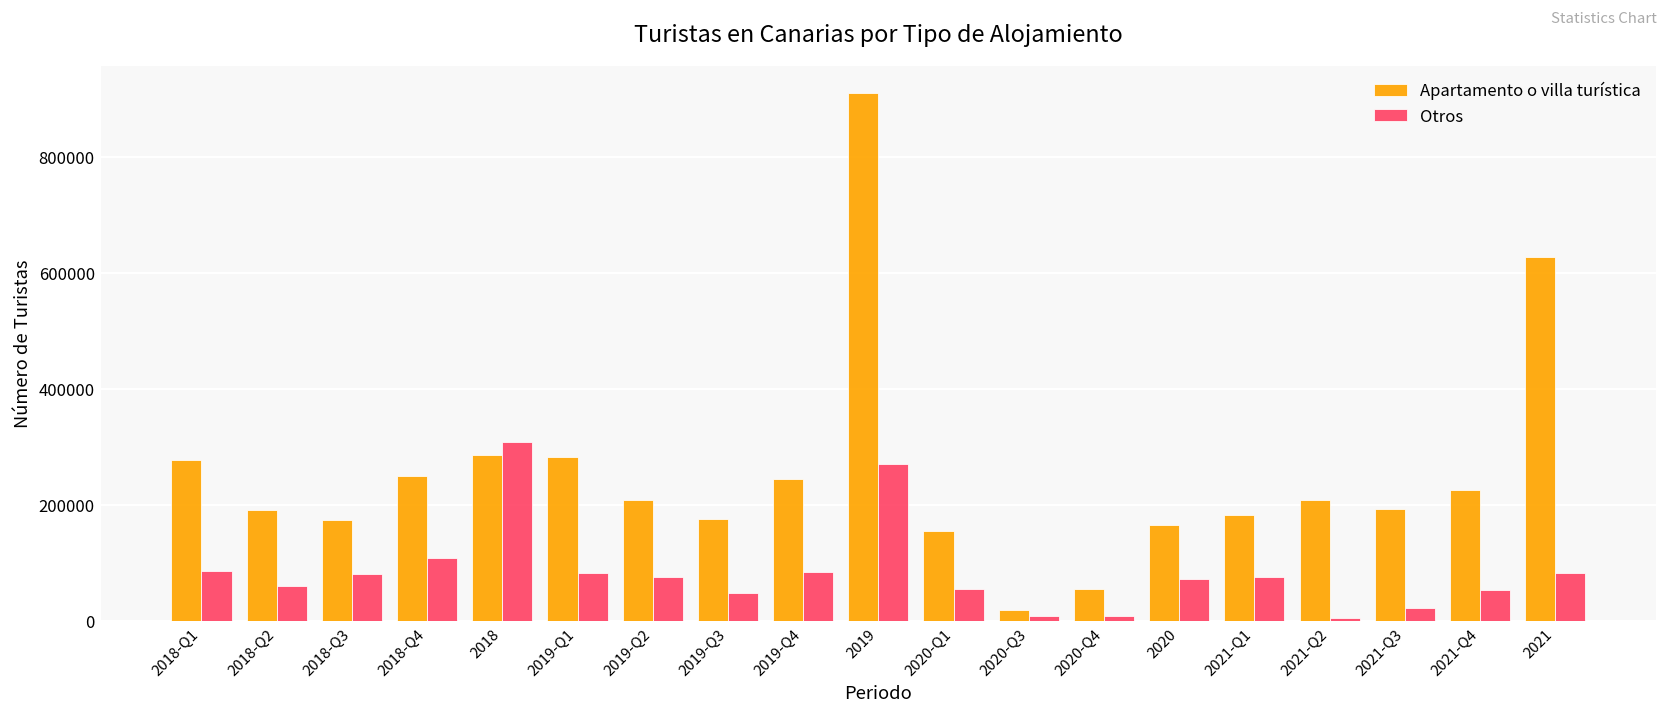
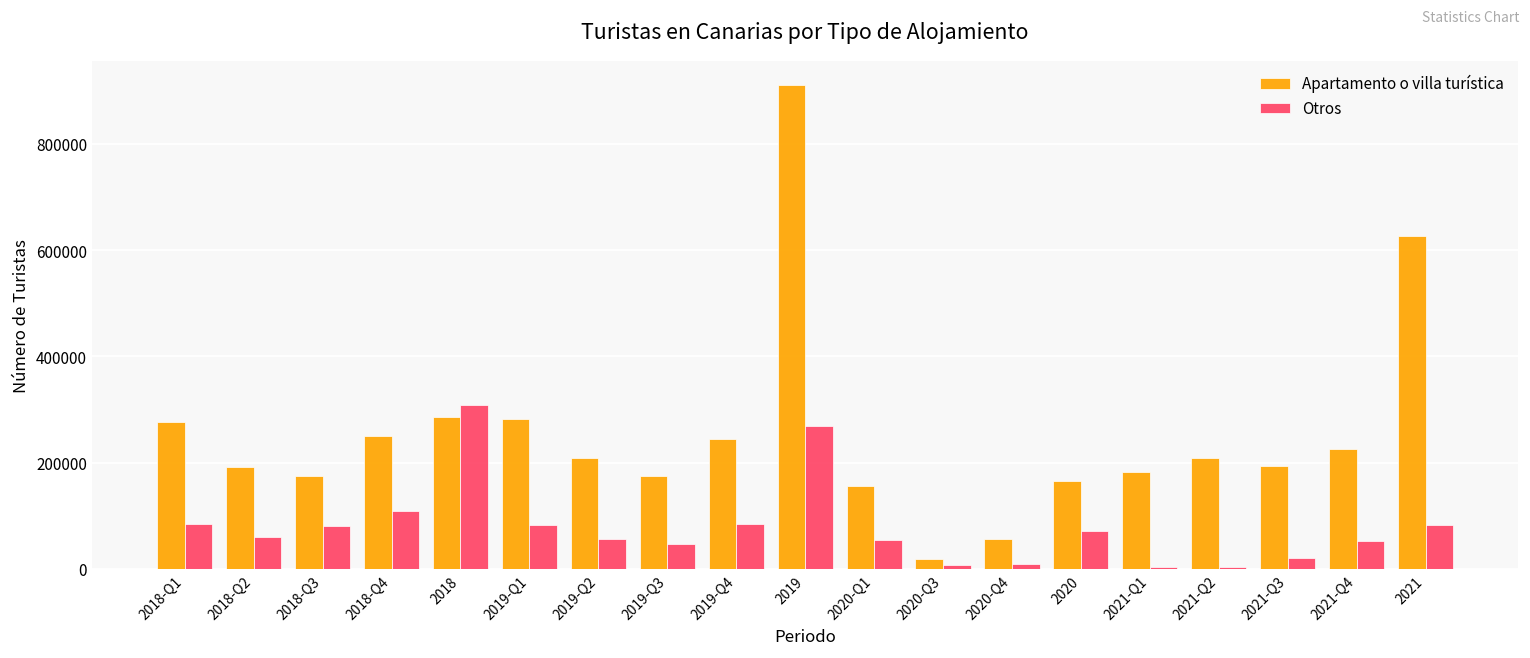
  {
    "Apartamento o villa turística": {
      "2018-Q1": 280000,
      "2018-Q2": 190000,
      "2018-Q3": 170000,
      "2018-Q4": 250000,
      "2018": 290000,
      "2019-Q1": 280000,
      "2019-Q2": 210000,
      "2019-Q3": 180000,
      "2019-Q4": 240000,
      "2019": 910000,
      "2020-Q1": 160000,
      "2020-Q3": 20000,
      "2020-Q4": 60000,
      "2020": 170000,
      "2021-Q1": 180000,
      "2021-Q2": 210000,
      "2021-Q3": 190000,
      "2021-Q4": 230000,
      "2021": 630000
    },
    "Otros": {
      "2018-Q1": 90000,
      "2018-Q2": 60000,
      "2018-Q3": 80000,
      "2018-Q4": 110000,
      "2018": 310000,
      "2019-Q1": 80000,
-     "2019-Q2": 80000,
+     "2019-Q2": 60000,
      "2019-Q3": 50000,
      "2019-Q4": 80000,
      "2019": 270000,
      "2020-Q1": 50000,
      "2020-Q3": 10000,
      "2020-Q4": 10000,
      "2020": 70000,
-     "2021-Q1": 80000,
+     "2021-Q1": 0,
      "2021-Q3": 20000,
      "2021-Q4": 50000,
      "2021": 80000
    }
  }
